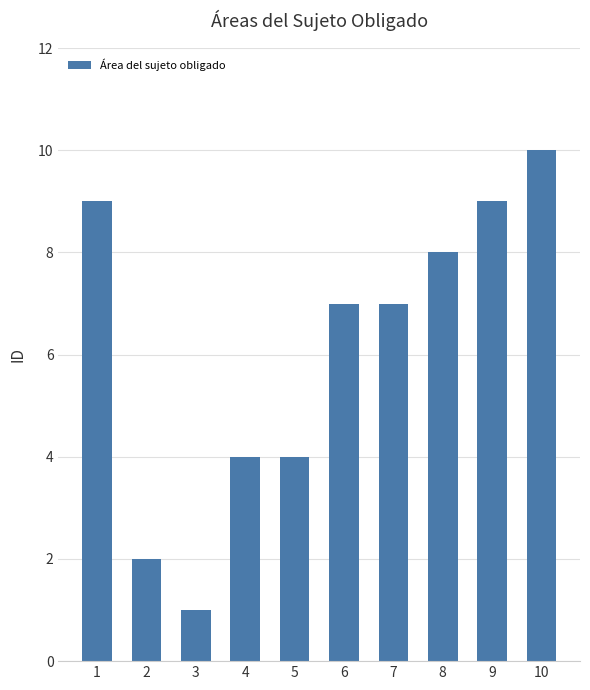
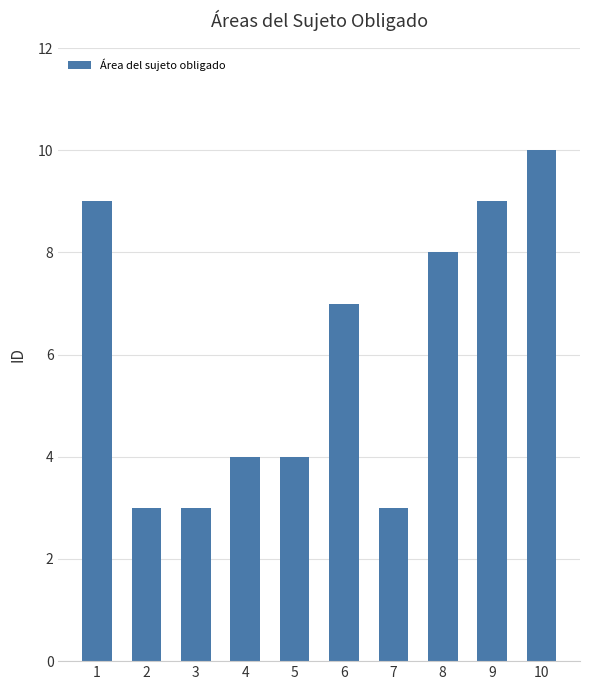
  {
    "1": 9,
-   "2": 2,
-   "3": 1,
+   "2": 3,
+   "3": 3,
    "4": 4,
    "5": 4,
    "6": 7,
-   "7": 7,
+   "7": 3,
    "8": 8,
    "9": 9,
    "10": 10
  }
